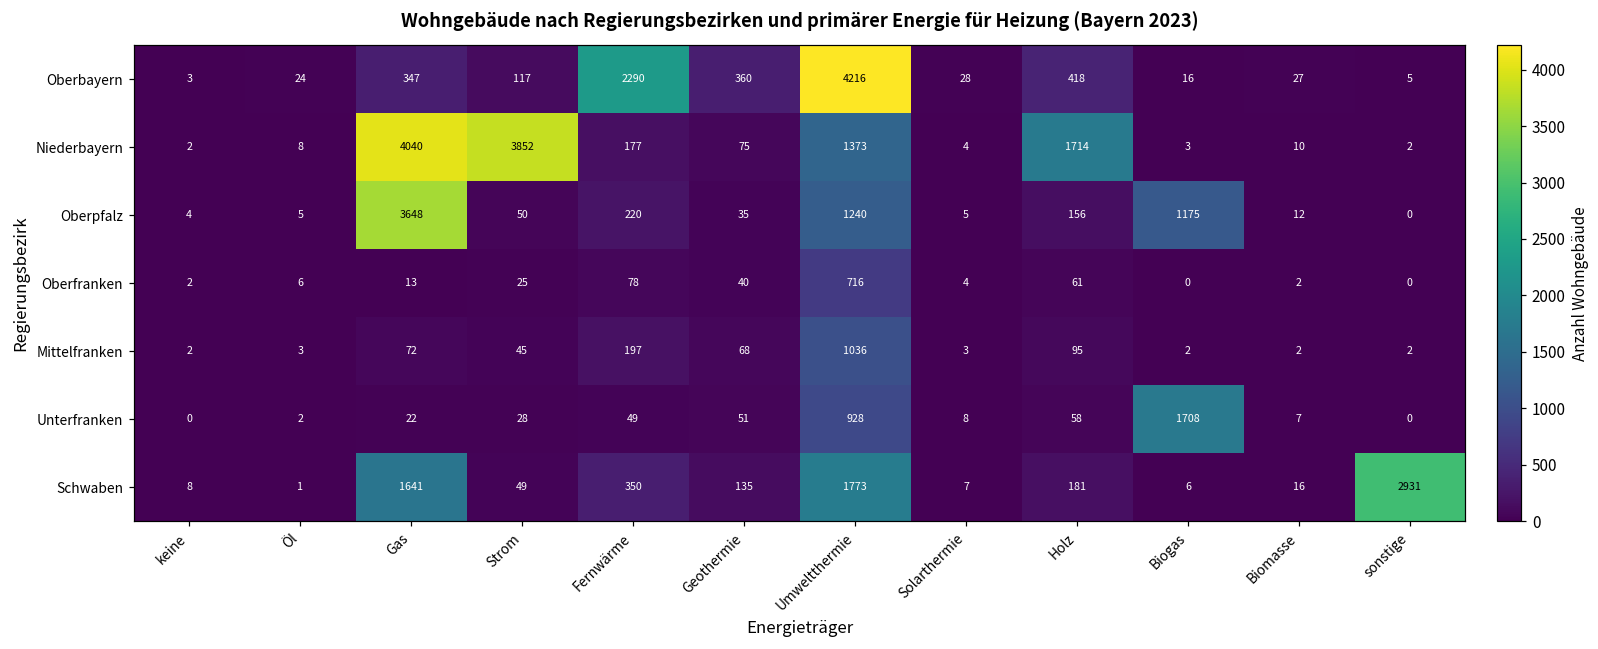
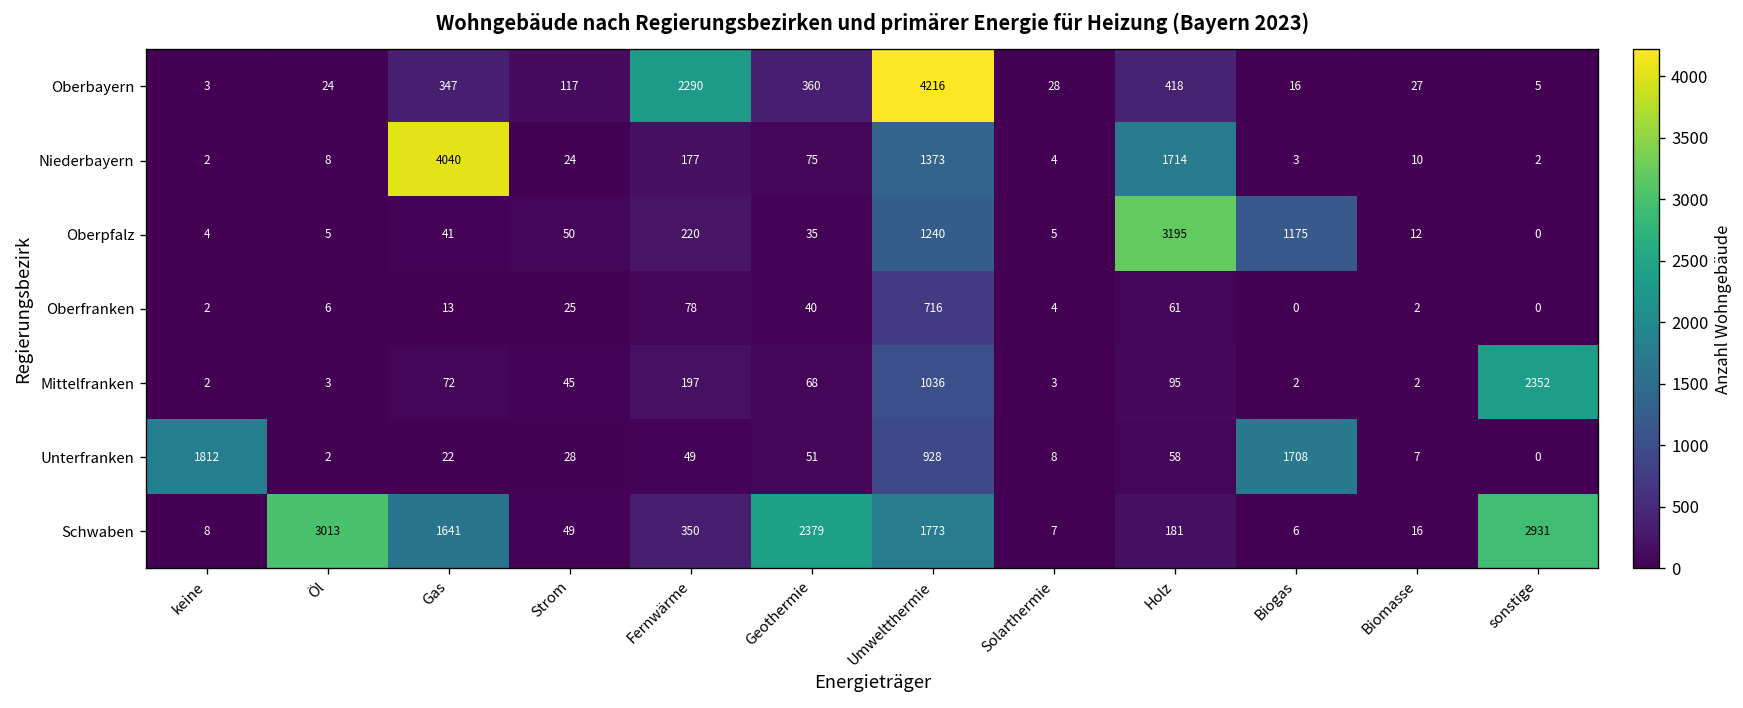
  {
    "Oberbayern": {
      "keine": 3,
      "Öl": 24,
      "Gas": 347,
      "Strom": 117,
      "Fernwärme": 2290,
      "Geothermie": 360,
      "Umweltthermie": 4216,
      "Solarthermie": 28,
      "Holz": 418,
      "Biogas": 16,
      "Biomasse": 27,
      "sonstige": 5
    },
    "Niederbayern": {
      "keine": 2,
      "Öl": 8,
      "Gas": 4040,
-     "Strom": 3852,
+     "Strom": 24,
      "Fernwärme": 177,
      "Geothermie": 75,
      "Umweltthermie": 1373,
      "Solarthermie": 4,
      "Holz": 1714,
      "Biogas": 3,
      "Biomasse": 10,
      "sonstige": 2
    },
    "Oberpfalz": {
      "keine": 4,
      "Öl": 5,
-     "Gas": 3648,
+     "Gas": 41,
      "Strom": 50,
      "Fernwärme": 220,
      "Geothermie": 35,
      "Umweltthermie": 1240,
      "Solarthermie": 5,
-     "Holz": 156,
+     "Holz": 3195,
      "Biogas": 1175,
      "Biomasse": 12,
      "sonstige": 0
    },
    "Oberfranken": {
      "keine": 2,
      "Öl": 6,
      "Gas": 13,
      "Strom": 25,
      "Fernwärme": 78,
      "Geothermie": 40,
      "Umweltthermie": 716,
      "Solarthermie": 4,
      "Holz": 61,
      "Biogas": 0,
      "Biomasse": 2,
      "sonstige": 0
    },
    "Mittelfranken": {
      "keine": 2,
      "Öl": 3,
      "Gas": 72,
      "Strom": 45,
      "Fernwärme": 197,
      "Geothermie": 68,
      "Umweltthermie": 1036,
      "Solarthermie": 3,
      "Holz": 95,
      "Biogas": 2,
      "Biomasse": 2,
-     "sonstige": 2
+     "sonstige": 2352
    },
    "Unterfranken": {
-     "keine": 0,
+     "keine": 1812,
      "Öl": 2,
      "Gas": 22,
      "Strom": 28,
      "Fernwärme": 49,
      "Geothermie": 51,
      "Umweltthermie": 928,
      "Solarthermie": 8,
      "Holz": 58,
      "Biogas": 1708,
      "Biomasse": 7,
      "sonstige": 0
    },
    "Schwaben": {
      "keine": 8,
-     "Öl": 1,
+     "Öl": 3013,
      "Gas": 1641,
      "Strom": 49,
      "Fernwärme": 350,
-     "Geothermie": 135,
+     "Geothermie": 2379,
      "Umweltthermie": 1773,
      "Solarthermie": 7,
      "Holz": 181,
      "Biogas": 6,
      "Biomasse": 16,
      "sonstige": 2931
    }
  }
